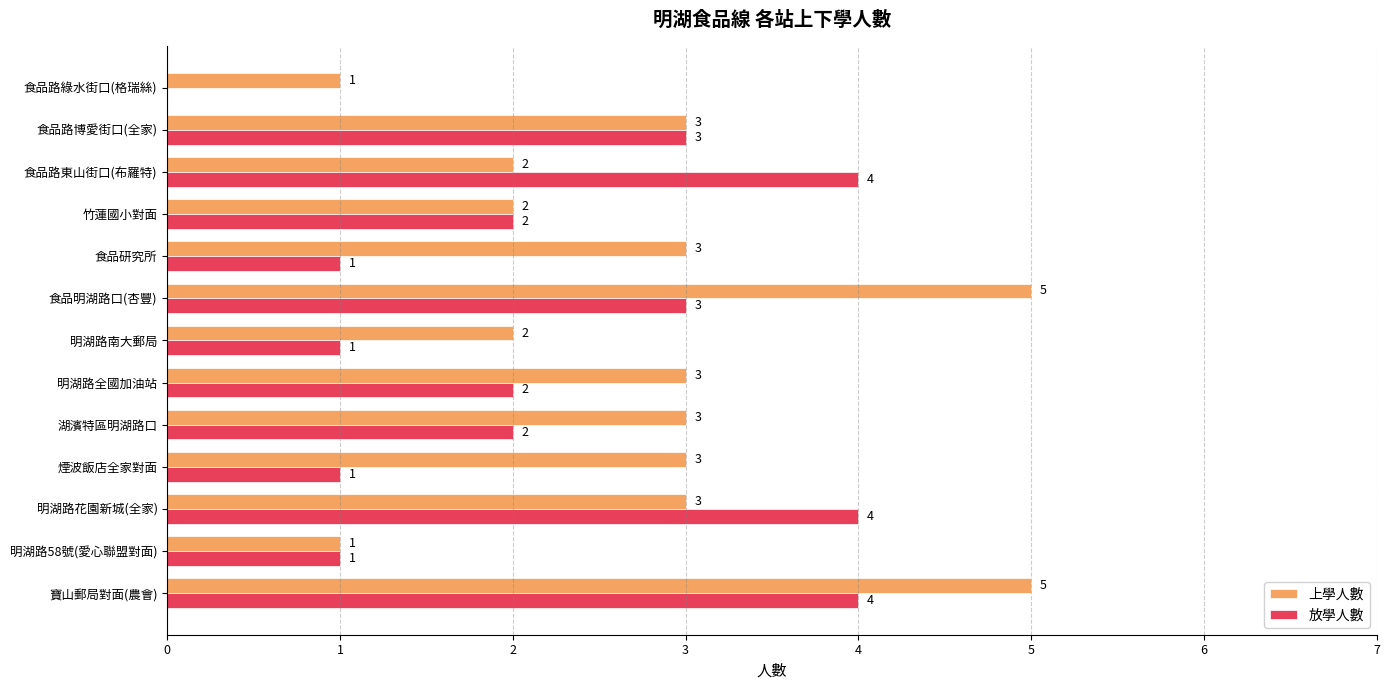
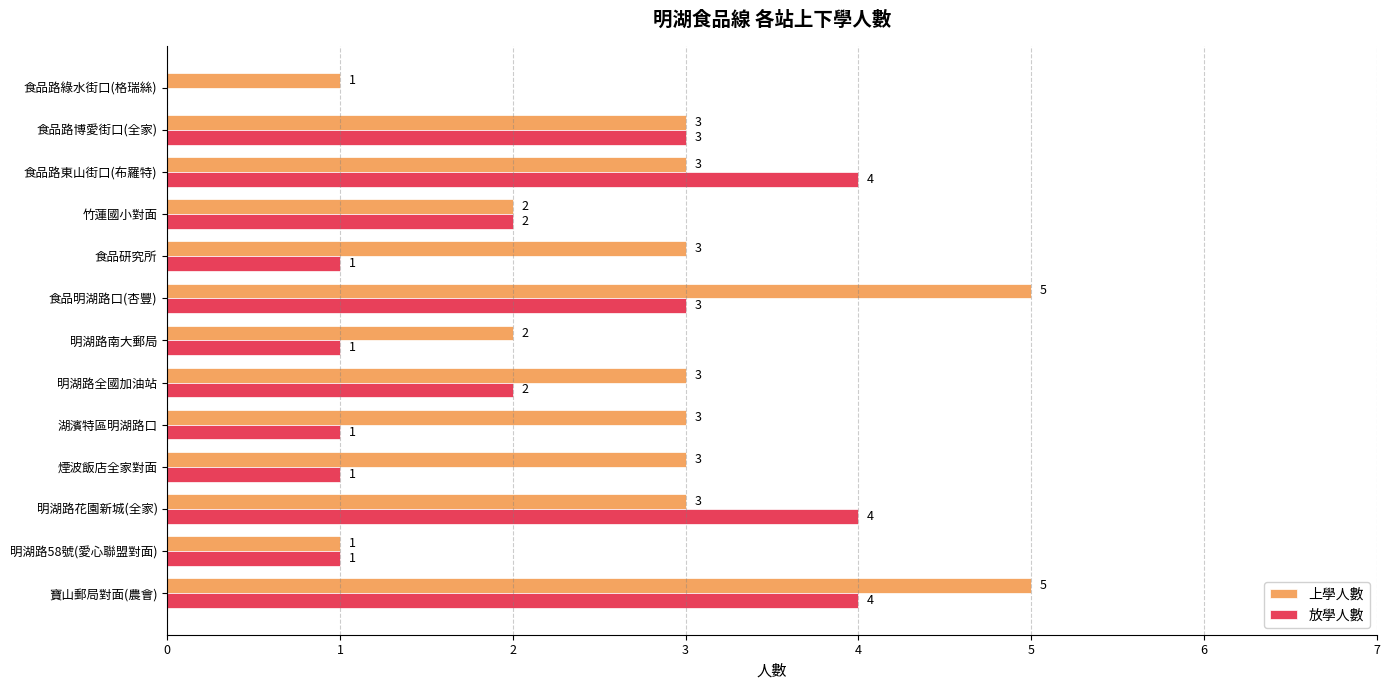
  {
    "上學人數": {
      "食品路綠水街口(格瑞絲)": 1,
      "食品路博愛街口(全家)": 3,
-     "食品路東山街口(布羅特)": 2,
+     "食品路東山街口(布羅特)": 3,
      "竹蓮國小對面": 2,
      "食品研究所": 3,
      "食品明湖路口(杏豐)": 5,
      "明湖路南大郵局": 2,
      "明湖路全國加油站": 3,
      "湖濱特區明湖路口": 3,
      "煙波飯店全家對面": 3,
      "明湖路花園新城(全家)": 3,
      "明湖路58號(愛心聯盟對面)": 1,
      "寶山郵局對面(農會)": 5
    },
    "放學人數": {
      "食品路博愛街口(全家)": 3,
      "食品路東山街口(布羅特)": 4,
      "竹蓮國小對面": 2,
      "食品研究所": 1,
      "食品明湖路口(杏豐)": 3,
      "明湖路南大郵局": 1,
      "明湖路全國加油站": 2,
-     "湖濱特區明湖路口": 2,
+     "湖濱特區明湖路口": 1,
      "煙波飯店全家對面": 1,
      "明湖路花園新城(全家)": 4,
      "明湖路58號(愛心聯盟對面)": 1,
      "寶山郵局對面(農會)": 4
    }
  }
